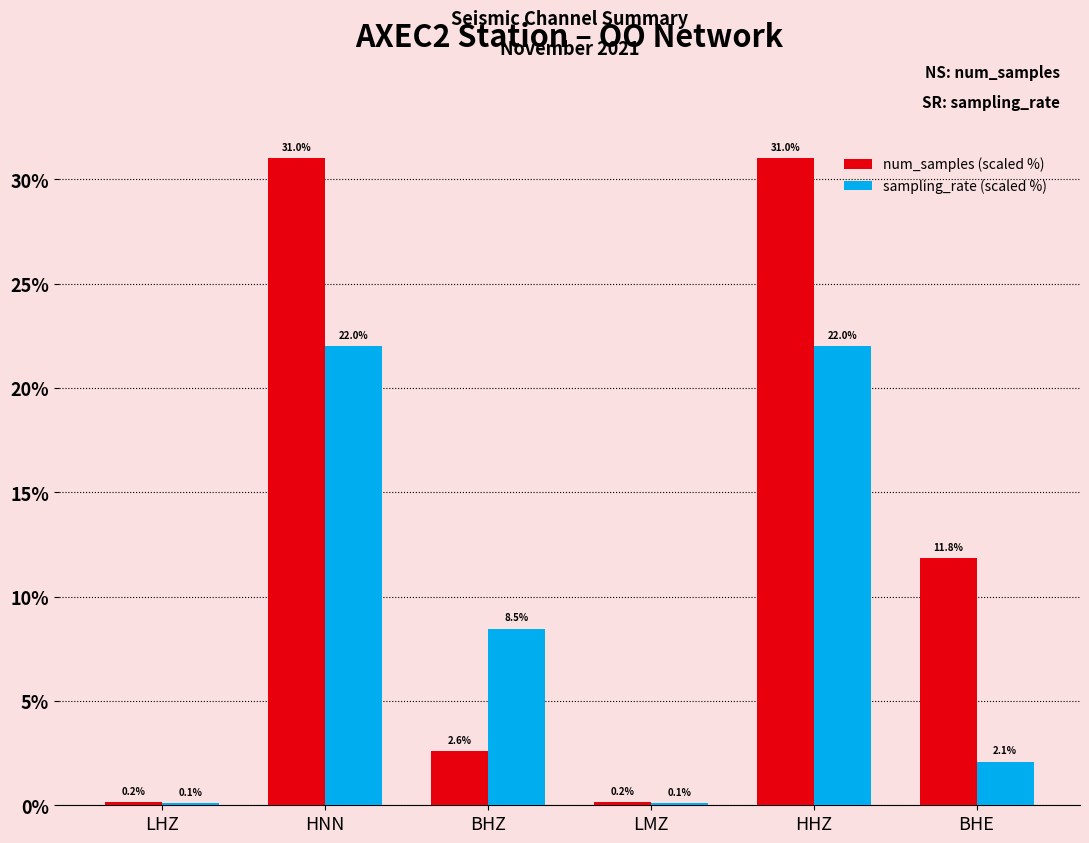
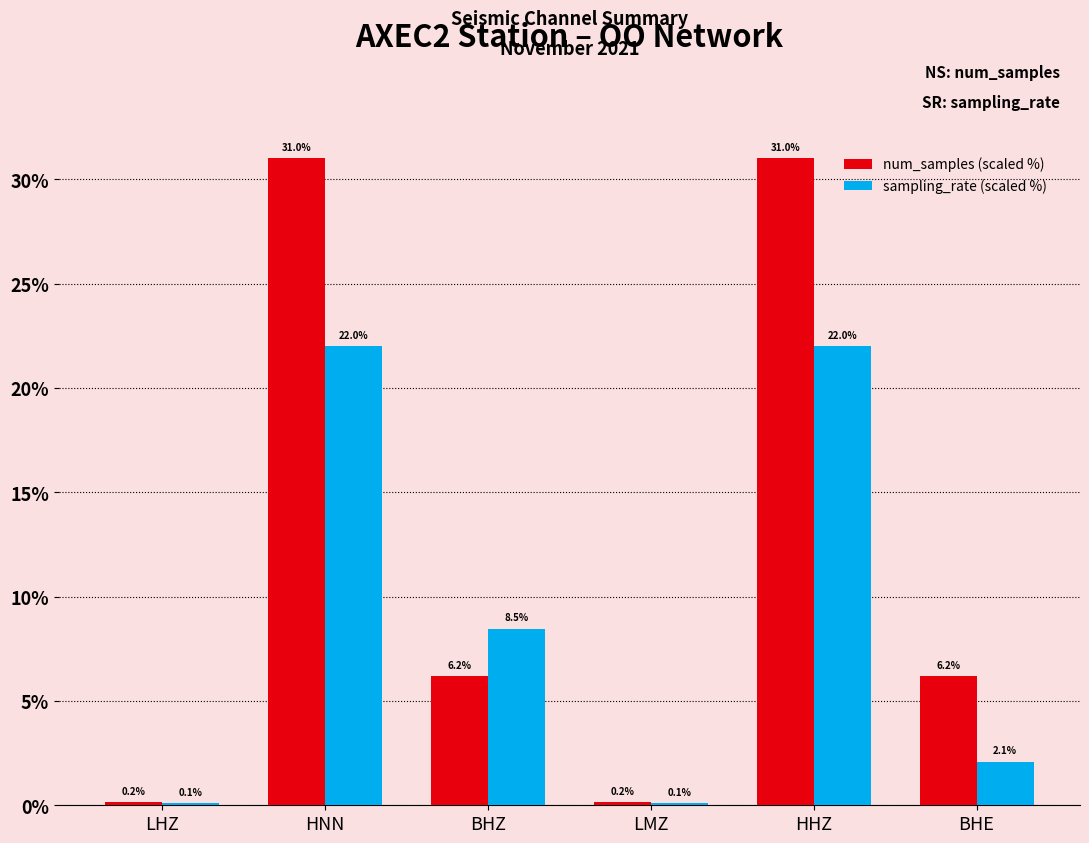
  {
    "num_samples (scaled %)": {
      "LHZ": "0.2%",
      "HNN": "31.0%",
-     "BHZ": "2.6%",
+     "BHZ": "6.2%",
      "LMZ": "0.2%",
      "HHZ": "31.0%",
-     "BHE": "11.8%"
+     "BHE": "6.2%"
    },
    "sampling_rate (scaled %)": {
      "LHZ": "0.1%",
      "HNN": "22.0%",
      "BHZ": "8.5%",
      "LMZ": "0.1%",
      "HHZ": "22.0%",
      "BHE": "2.1%"
    }
  }
